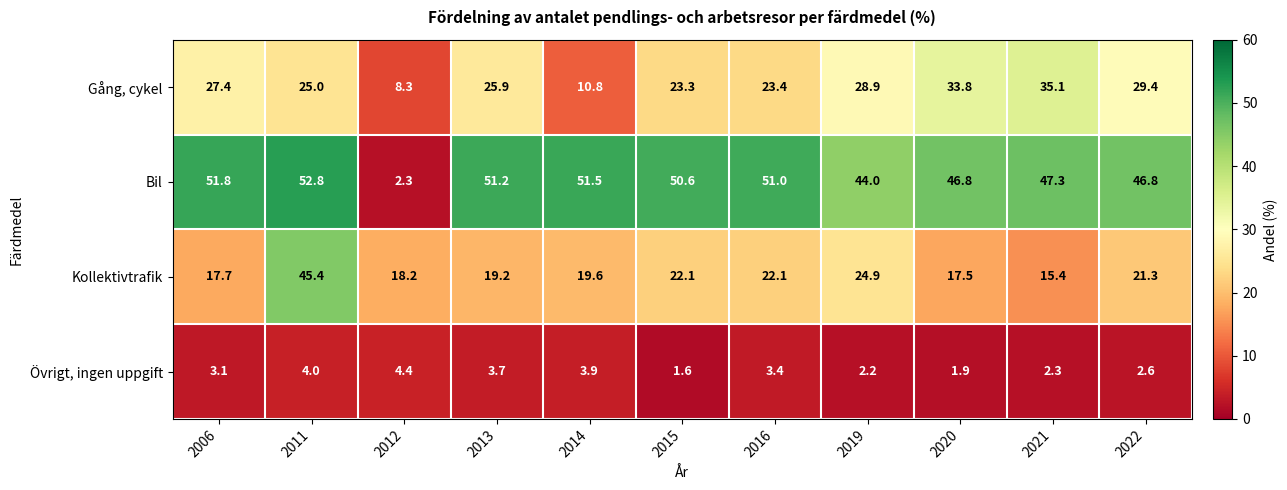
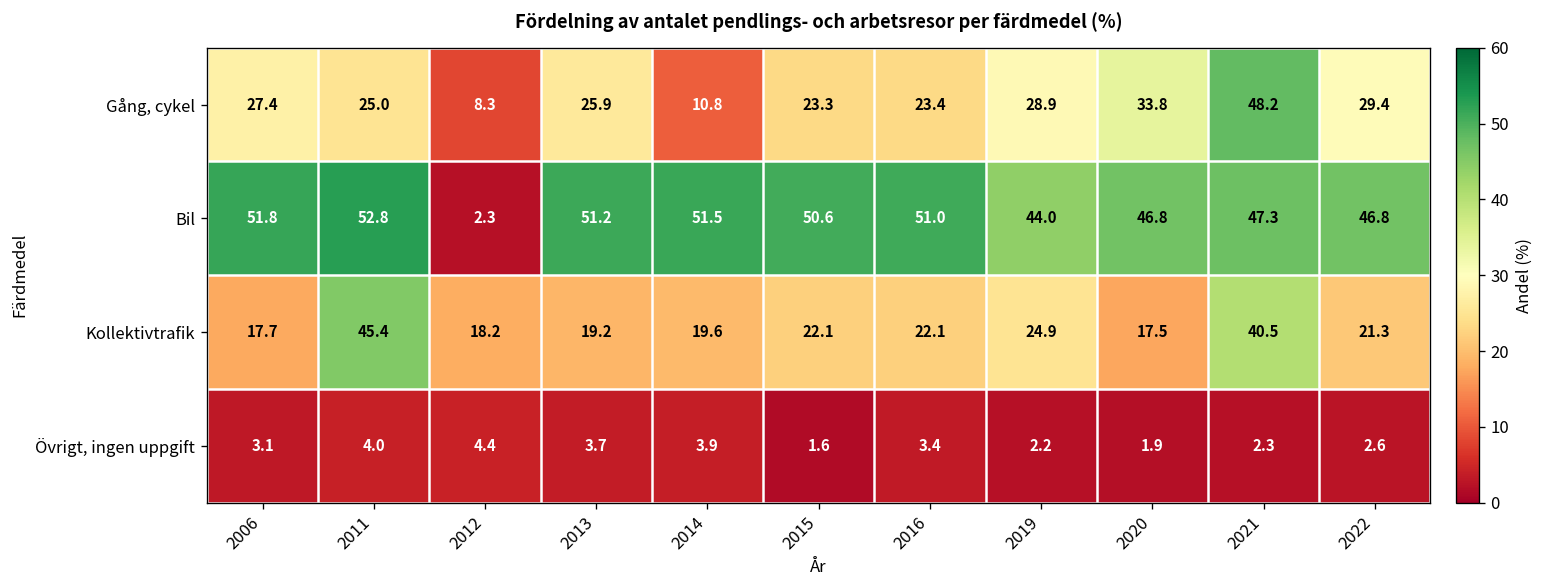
  {
    "Gång, cykel": {
      "2006": 27.4,
      "2011": 25.0,
      "2012": 8.3,
      "2013": 25.9,
      "2014": 10.8,
      "2015": 23.3,
      "2016": 23.4,
      "2019": 28.9,
      "2020": 33.8,
-     "2021": 35.1,
+     "2021": 48.2,
      "2022": 29.4
    },
    "Bil": {
      "2006": 51.8,
      "2011": 52.8,
      "2012": 2.3,
      "2013": 51.2,
      "2014": 51.5,
      "2015": 50.6,
      "2016": 51.0,
      "2019": 44.0,
      "2020": 46.8,
      "2021": 47.3,
      "2022": 46.8
    },
    "Kollektivtrafik": {
      "2006": 17.7,
      "2011": 45.4,
      "2012": 18.2,
      "2013": 19.2,
      "2014": 19.6,
      "2015": 22.1,
      "2016": 22.1,
      "2019": 24.9,
      "2020": 17.5,
-     "2021": 15.4,
+     "2021": 40.5,
      "2022": 21.3
    },
    "Övrigt, ingen uppgift": {
      "2006": 3.1,
      "2011": 4.0,
      "2012": 4.4,
      "2013": 3.7,
      "2014": 3.9,
      "2015": 1.6,
      "2016": 3.4,
      "2019": 2.2,
      "2020": 1.9,
      "2021": 2.3,
      "2022": 2.6
    }
  }
